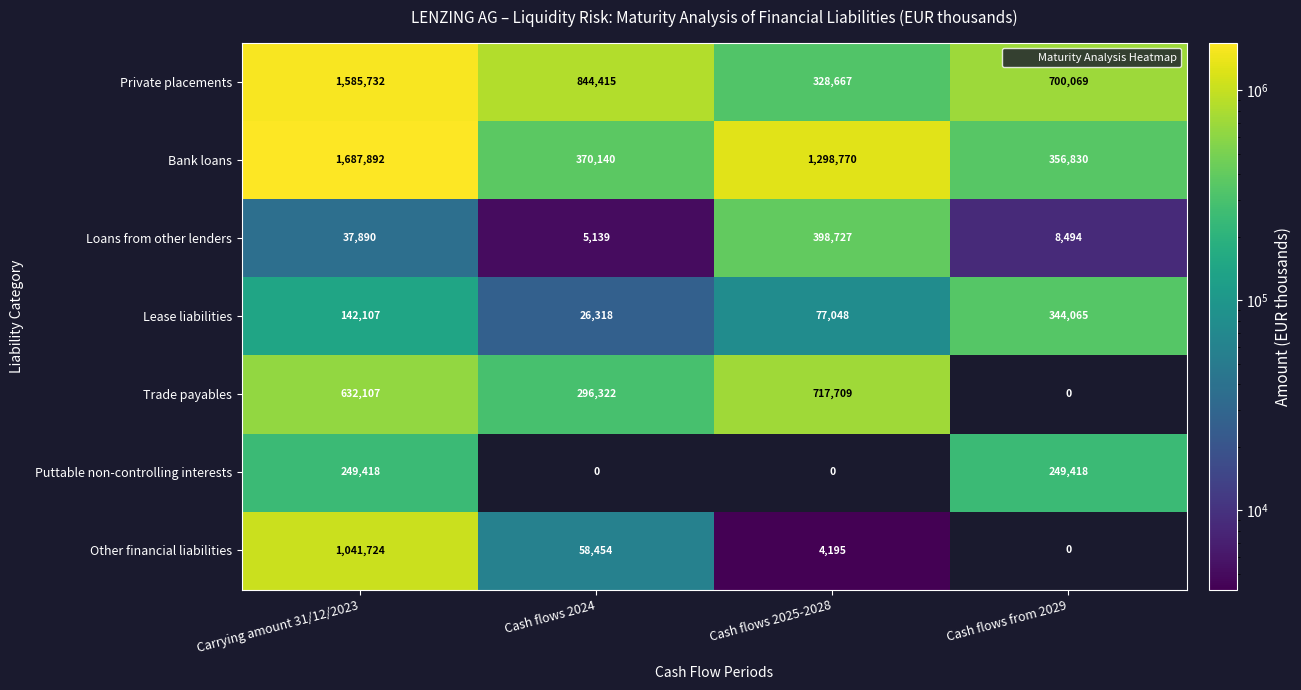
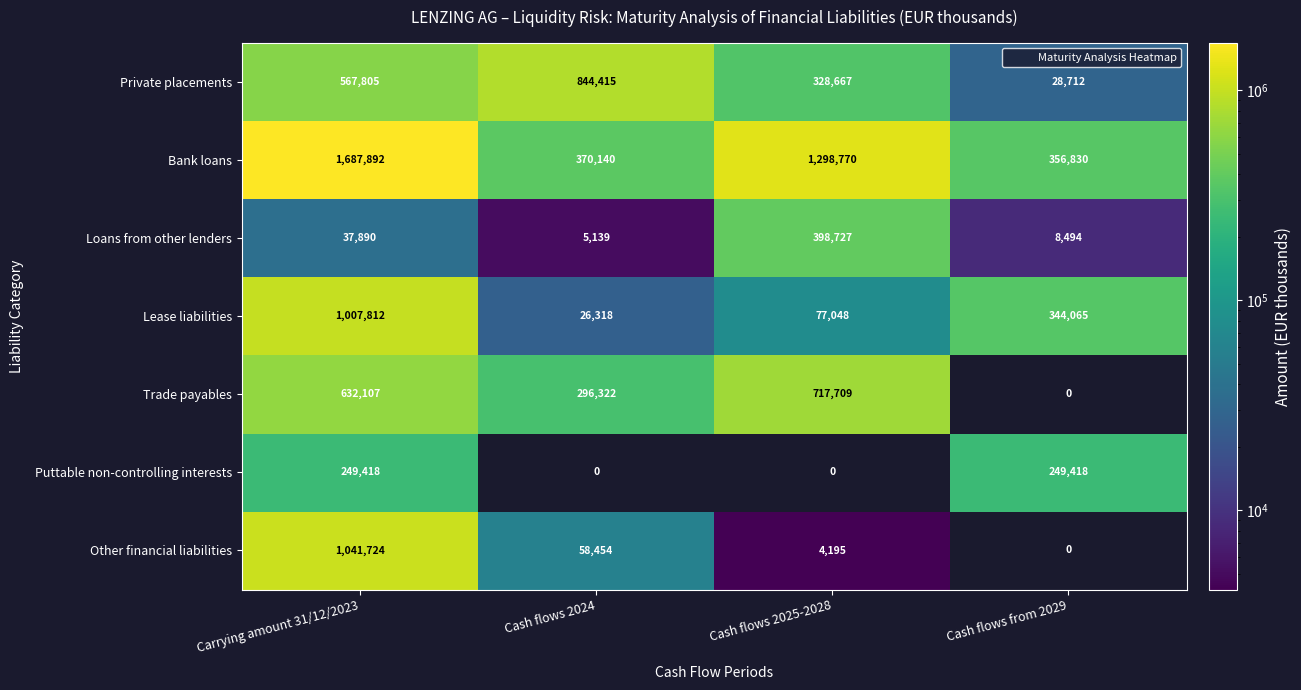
  {
    "Private placements": {
-     "Carrying amount 31/12/2023": "1,585,732",
+     "Carrying amount 31/12/2023": "567,805",
      "Cash flows 2024": "844,415",
      "Cash flows 2025-2028": "328,667",
-     "Cash flows from 2029": "700,069"
+     "Cash flows from 2029": "28,712"
    },
    "Bank loans": {
      "Carrying amount 31/12/2023": "1,687,892",
      "Cash flows 2024": "370,140",
      "Cash flows 2025-2028": "1,298,770",
      "Cash flows from 2029": "356,830"
    },
    "Loans from other lenders": {
      "Carrying amount 31/12/2023": "37,890",
      "Cash flows 2024": "5,139",
      "Cash flows 2025-2028": "398,727",
      "Cash flows from 2029": "8,494"
    },
    "Lease liabilities": {
-     "Carrying amount 31/12/2023": "142,107",
+     "Carrying amount 31/12/2023": "1,007,812",
      "Cash flows 2024": "26,318",
      "Cash flows 2025-2028": "77,048",
      "Cash flows from 2029": "344,065"
    },
    "Trade payables": {
      "Carrying amount 31/12/2023": "632,107",
      "Cash flows 2024": "296,322",
      "Cash flows 2025-2028": "717,709",
      "Cash flows from 2029": "0"
    },
    "Puttable non-controlling interests": {
      "Carrying amount 31/12/2023": "249,418",
      "Cash flows 2024": "0",
      "Cash flows 2025-2028": "0",
      "Cash flows from 2029": "249,418"
    },
    "Other financial liabilities": {
      "Carrying amount 31/12/2023": "1,041,724",
      "Cash flows 2024": "58,454",
      "Cash flows 2025-2028": "4,195",
      "Cash flows from 2029": "0"
    }
  }
